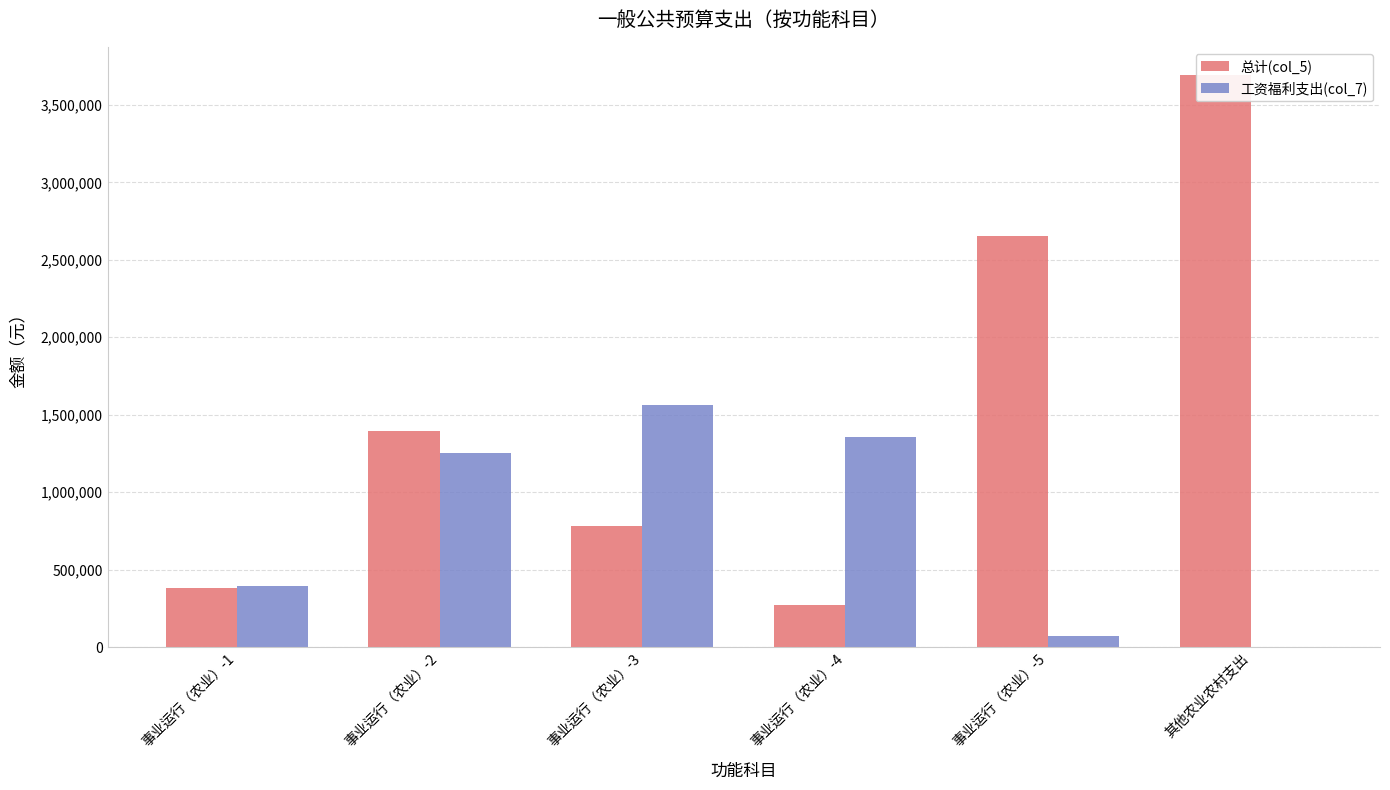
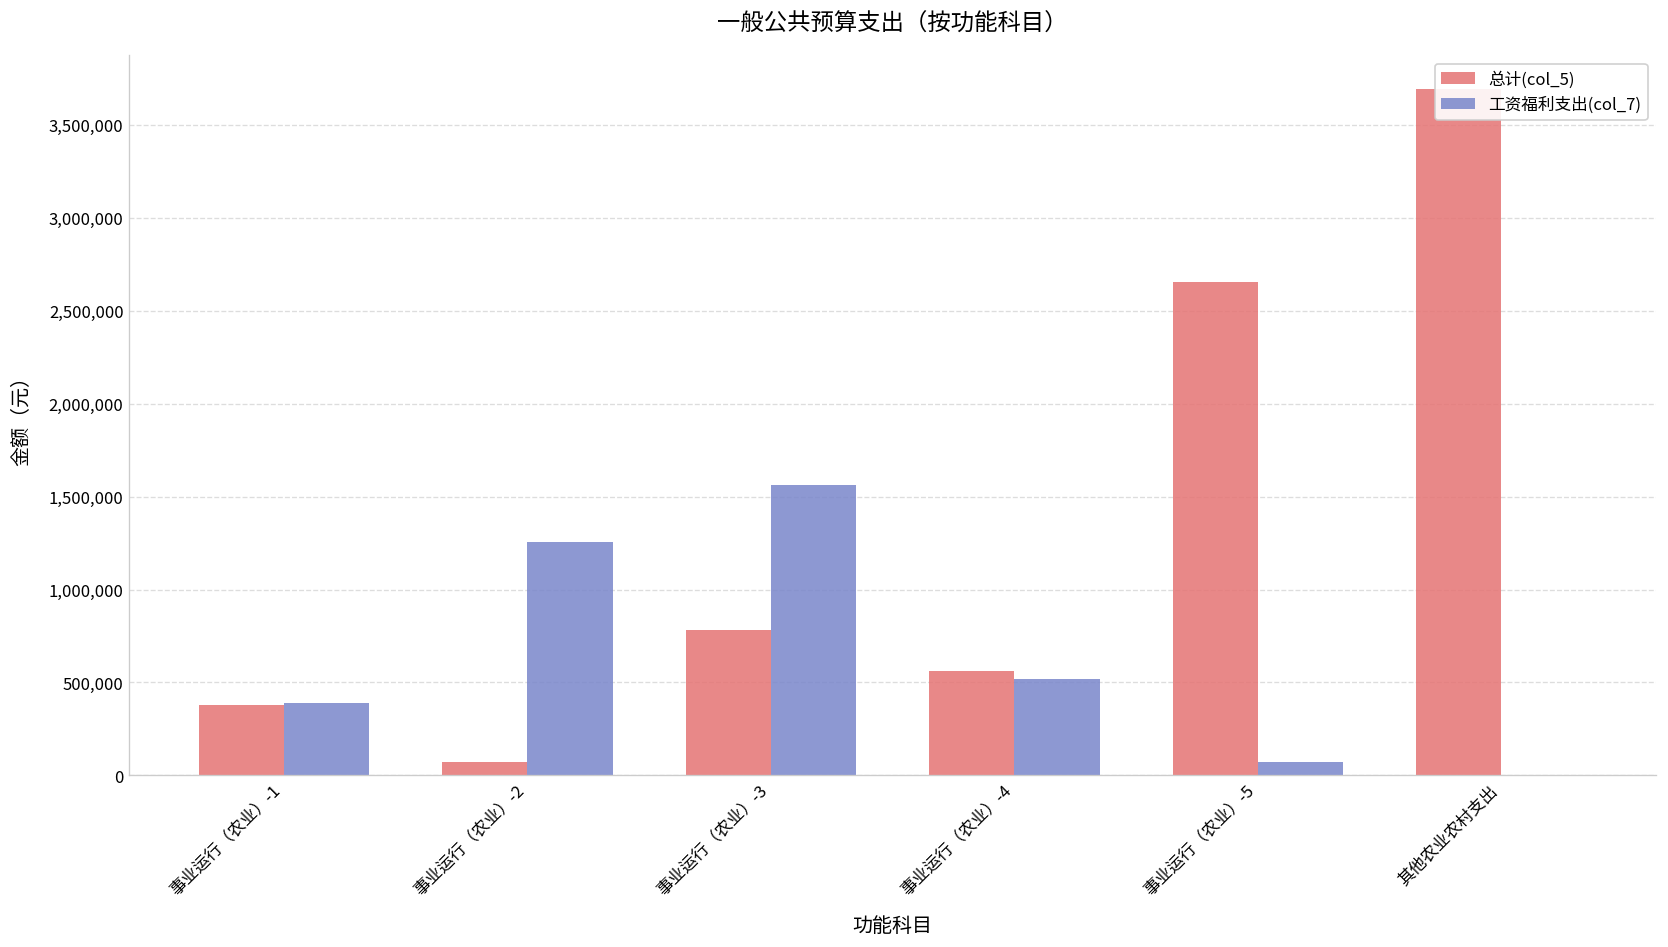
  {
    "总计(col_5)": {
      "事业运行（农业）-1": "380,000",
-     "事业运行（农业）-2": "1,390,000",
+     "事业运行（农业）-2": "70,000",
      "事业运行（农业）-3": "780,000",
-     "事业运行（农业）-4": "270,000",
+     "事业运行（农业）-4": "560,000",
      "事业运行（农业）-5": "2,660,000"
    },
    "工资福利支出(col_7)": {
      "事业运行（农业）-1": "390,000",
      "事业运行（农业）-2": "1,250,000",
      "事业运行（农业）-3": "1,560,000",
-     "事业运行（农业）-4": "1,360,000",
+     "事业运行（农业）-4": "520,000",
      "事业运行（农业）-5": "70,000",
      "其他农业农村支出": "0"
    }
  }
